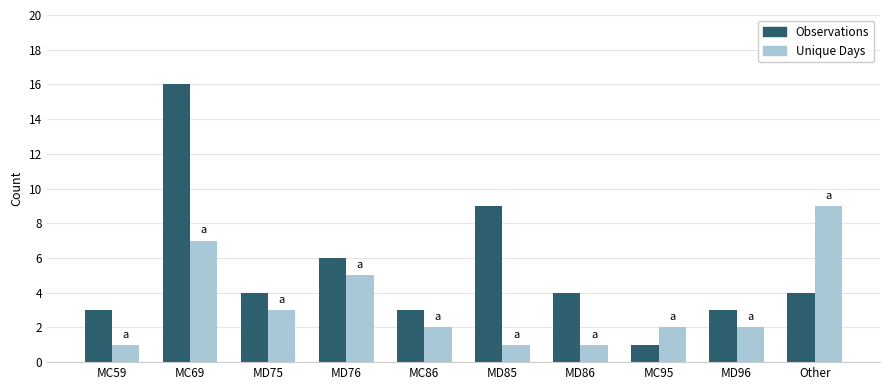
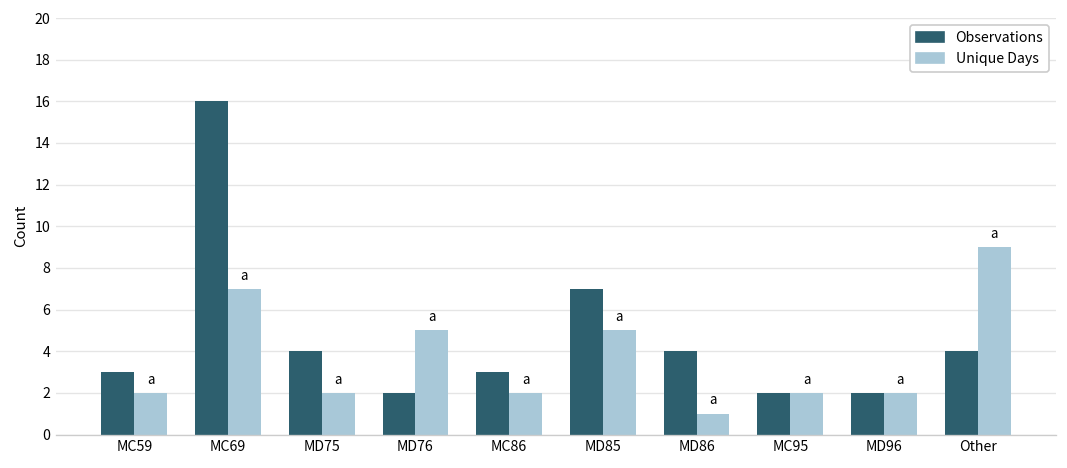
  {
    "Observations": {
      "MC59": 3,
      "MC69": 16,
      "MD75": 4,
-     "MD76": 6,
+     "MD76": 2,
      "MC86": 3,
-     "MD85": 9,
+     "MD85": 7,
      "MD86": 4,
-     "MC95": 1,
-     "MD96": 3,
+     "MC95": 2,
+     "MD96": 2,
      "Other": 4
    },
    "Unique Days": {
-     "MC59": 1,
+     "MC59": 2,
      "MC69": 7,
-     "MD75": 3,
+     "MD75": 2,
      "MD76": 5,
      "MC86": 2,
-     "MD85": 1,
+     "MD85": 5,
      "MD86": 1,
      "MC95": 2,
      "MD96": 2,
      "Other": 9
    }
  }
